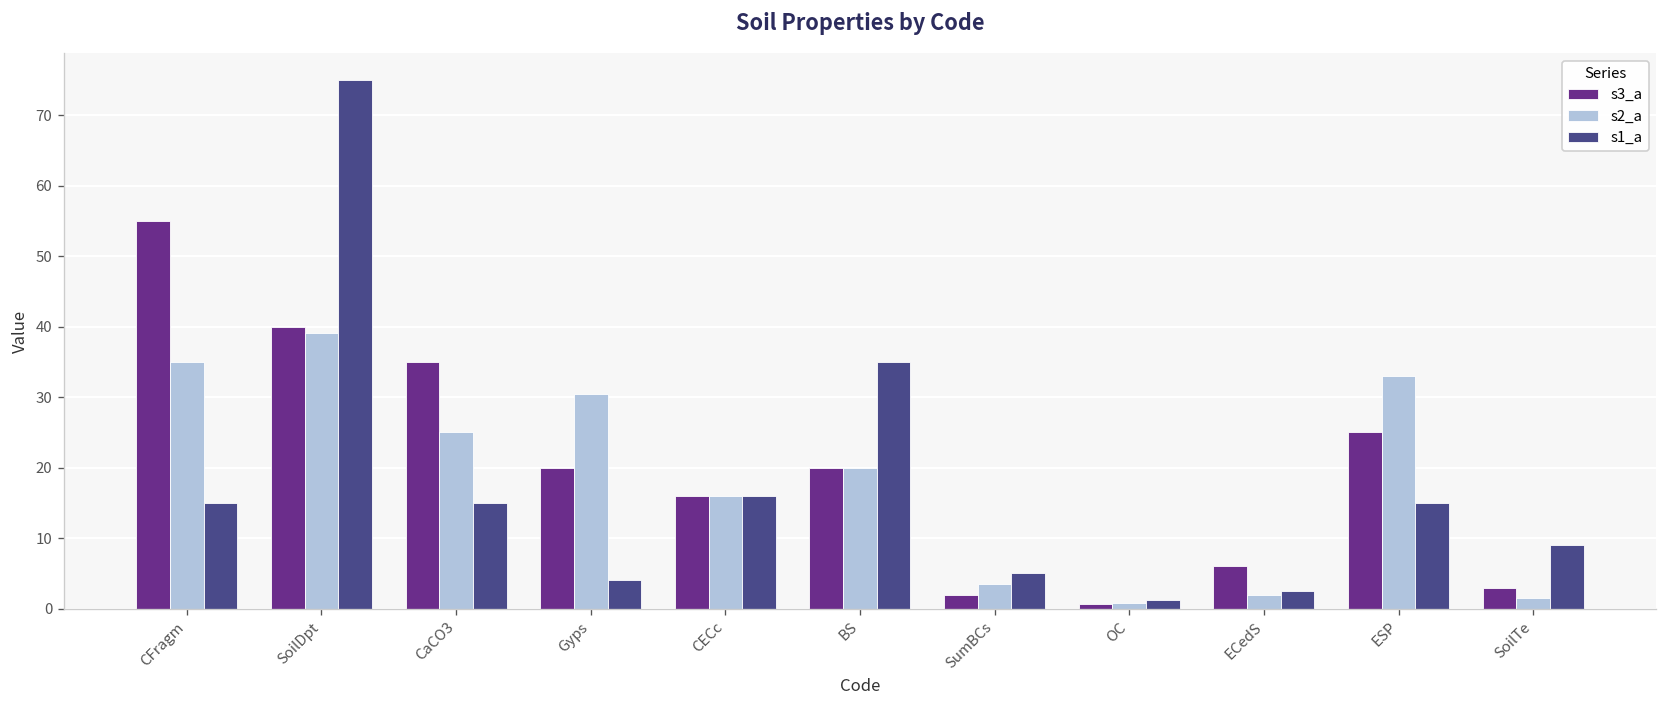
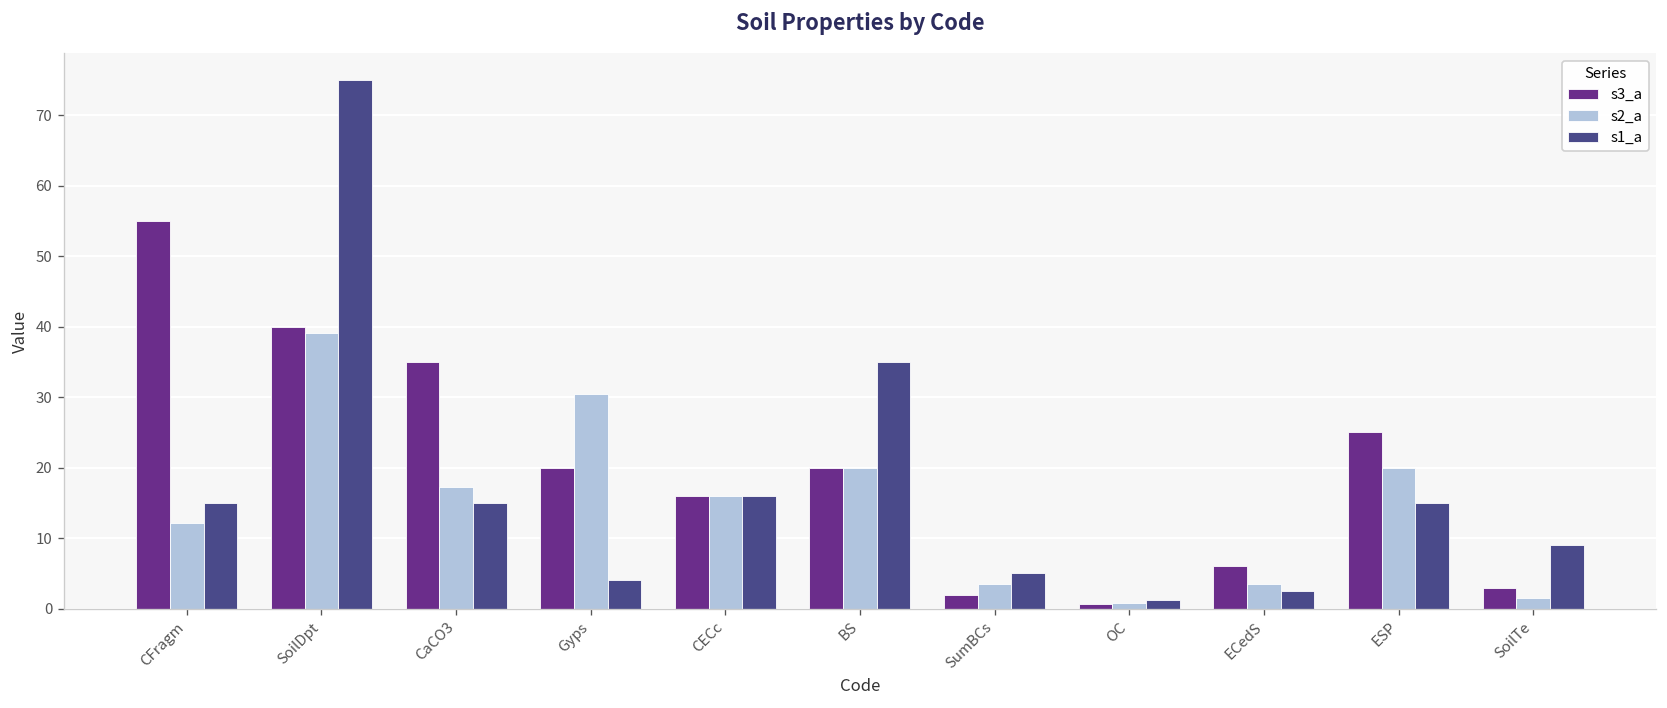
  {
    "s2_a": {
-     "CFragm": 35,
+     "CFragm": 12,
      "SoilDpt": 39,
-     "CaCO3": 25,
+     "CaCO3": 17,
      "Gyps": 31,
      "CECc": 16,
      "BS": 20,
      "SumBCs": 4,
      "OC": 1,
-     "ECedS": 2,
-     "ESP": 33,
+     "ECedS": 4,
+     "ESP": 20,
      "SoilTe": 2
    }
  }
